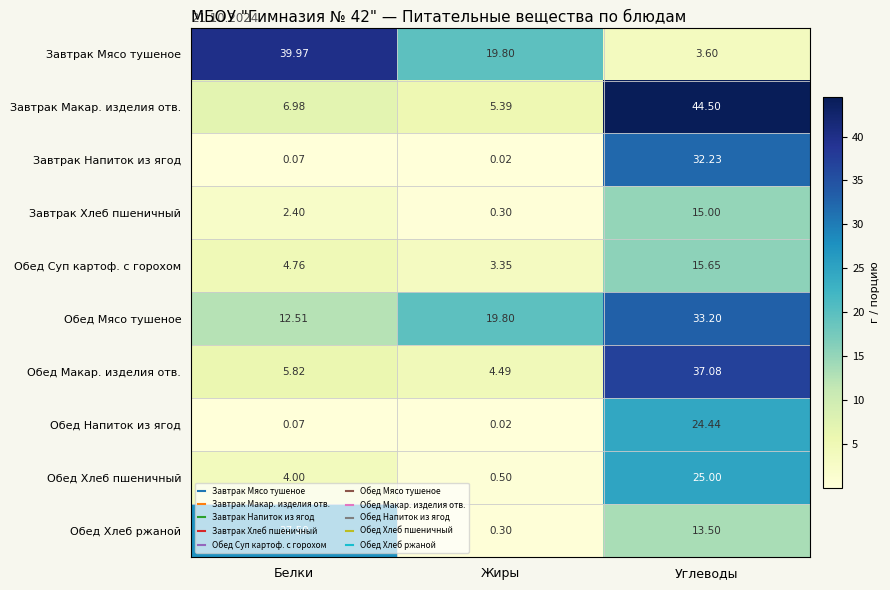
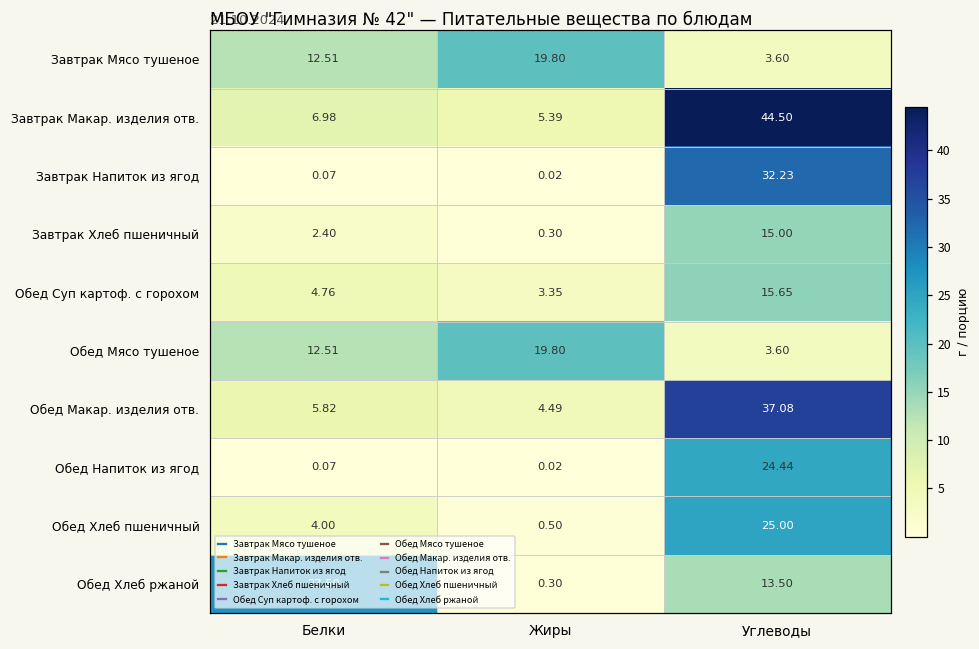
  {
    "Завтрак Мясо тушеное": {
-     "Белки": 39.97,
+     "Белки": 12.51,
      "Жиры": 19.80,
      "Углеводы": 3.60
    },
    "Завтрак Макар. изделия отв.": {
      "Белки": 6.98,
      "Жиры": 5.39,
      "Углеводы": 44.50
    },
    "Завтрак Напиток из ягод": {
      "Белки": 0.07,
      "Жиры": 0.02,
      "Углеводы": 32.23
    },
    "Завтрак Хлеб пшеничный": {
      "Белки": 2.40,
      "Жиры": 0.30,
      "Углеводы": 15.00
    },
    "Обед Суп картоф. с горохом": {
      "Белки": 4.76,
      "Жиры": 3.35,
      "Углеводы": 15.65
    },
    "Обед Мясо тушеное": {
      "Белки": 12.51,
      "Жиры": 19.80,
-     "Углеводы": 33.20
+     "Углеводы": 3.60
    },
    "Обед Макар. изделия отв.": {
      "Белки": 5.82,
      "Жиры": 4.49,
      "Углеводы": 37.08
    },
    "Обед Напиток из ягод": {
      "Белки": 0.07,
      "Жиры": 0.02,
      "Углеводы": 24.44
    },
    "Обед Хлеб пшеничный": {
      "Белки": 4.00,
      "Жиры": 0.50,
      "Углеводы": 25.00
    },
    "Обед Хлеб ржаной": {
      "Жиры": 0.30,
      "Углеводы": 13.50
    }
  }
